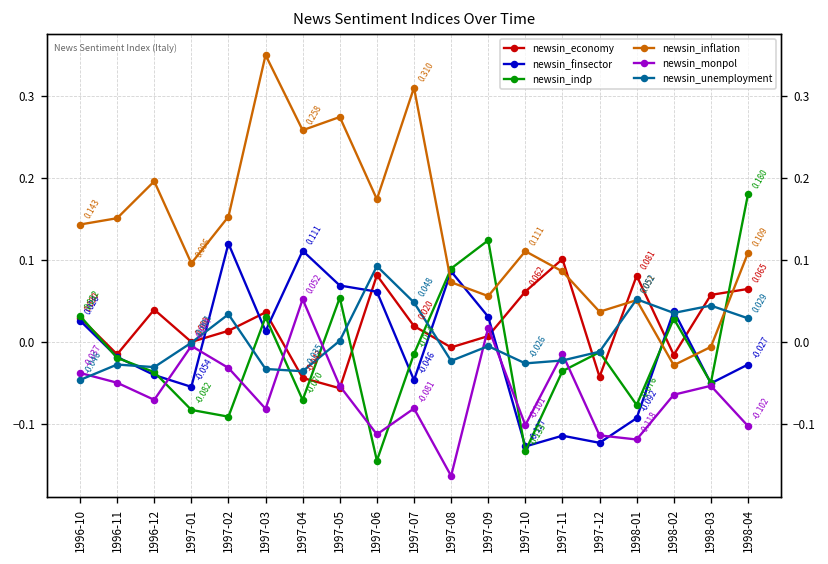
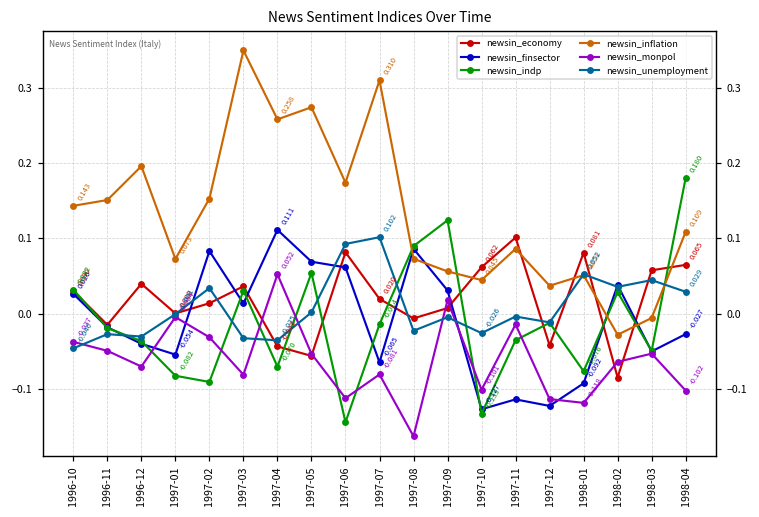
  {
    "newsin_economy": {
      "1996-12": 0.04,
      "1997-02": 0.01,
      "1997-03": 0.04,
      "1997-06": 0.08,
      "1997-08": -0.01,
      "1997-09": 0.01,
      "1997-11": 0.10,
      "1997-12": -0.04,
-     "1998-02": -0.02,
+     "1998-02": -0.08,
      "1998-03": 0.06
    },
    "newsin_finsector": {
      "1997-01": -0.054,
-     "1997-02": 0.12,
+     "1997-02": 0.08,
      "1997-04": 0.111,
-     "1997-07": -0.046,
+     "1997-07": -0.065,
      "1998-04": -0.027
    },
    "newsin_indp": {
      "1997-01": -0.082,
      "1997-04": -0.070,
      "1997-07": -0.014,
      "1998-04": 0.180
    },
    "newsin_inflation": {
      "1996-10": 0.143,
-     "1997-01": 0.096,
+     "1997-01": 0.073,
      "1997-04": 0.258,
      "1997-07": 0.310,
-     "1997-10": 0.111,
+     "1997-10": 0.045,
      "1998-04": 0.109
    },
    "newsin_monpol": {
      "1997-04": 0.052,
      "1998-04": -0.102
    },
    "newsin_unemployment": {
-     "1997-07": 0.048,
+     "1997-07": 0.102,
      "1997-10": -0.026,
-     "1997-11": -0.02,
+     "1997-11": 0.00,
      "1998-04": 0.029
    }
  }
